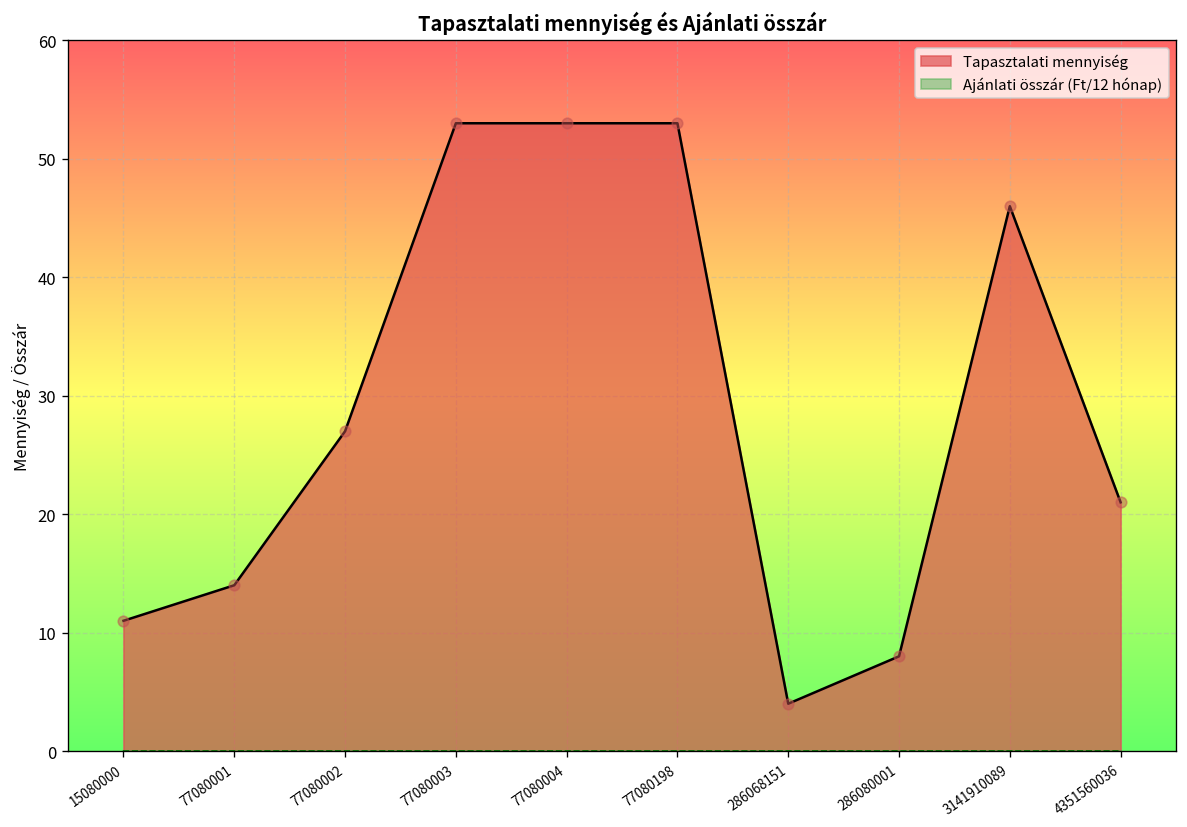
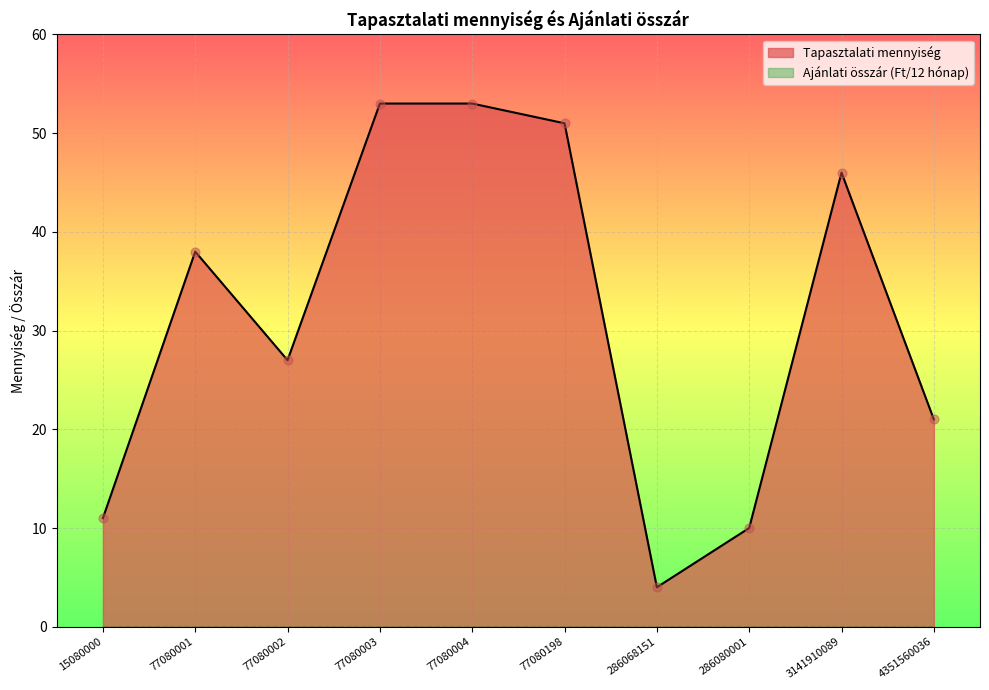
  {
    "Tapasztalati mennyiség": {
      "15080000": 11,
-     "77080001": 14,
+     "77080001": 38,
      "77080002": 27,
      "77080003": 53,
      "77080004": 53,
-     "77080198": 53,
+     "77080198": 51,
      "286068151": 4,
-     "286080001": 8,
+     "286080001": 10,
      "3141910089": 46,
      "4351560036": 21
    },
    "Ajánlati összár (Ft/12 hónap)": {
      "15080000": 0,
      "77080001": 0,
      "77080002": 0,
      "77080003": 0,
      "77080004": 0,
      "77080198": 0,
      "286068151": 0,
      "286080001": 0,
      "3141910089": 0,
      "4351560036": 0
    }
  }
